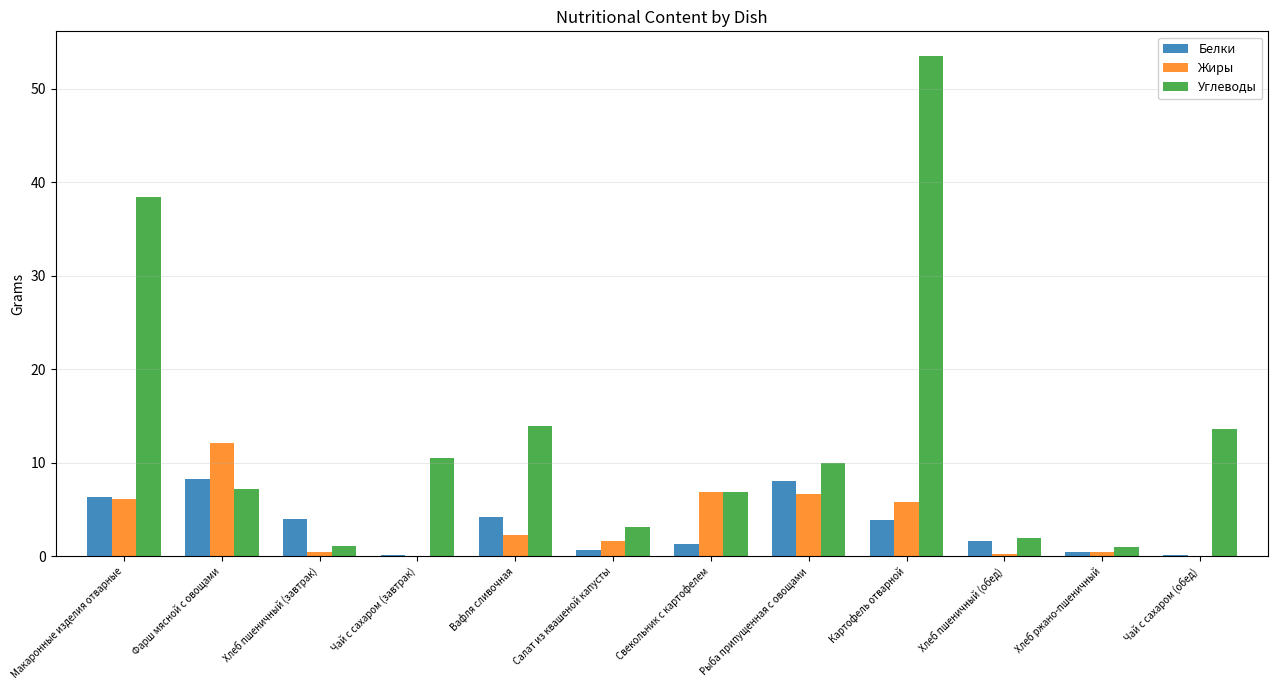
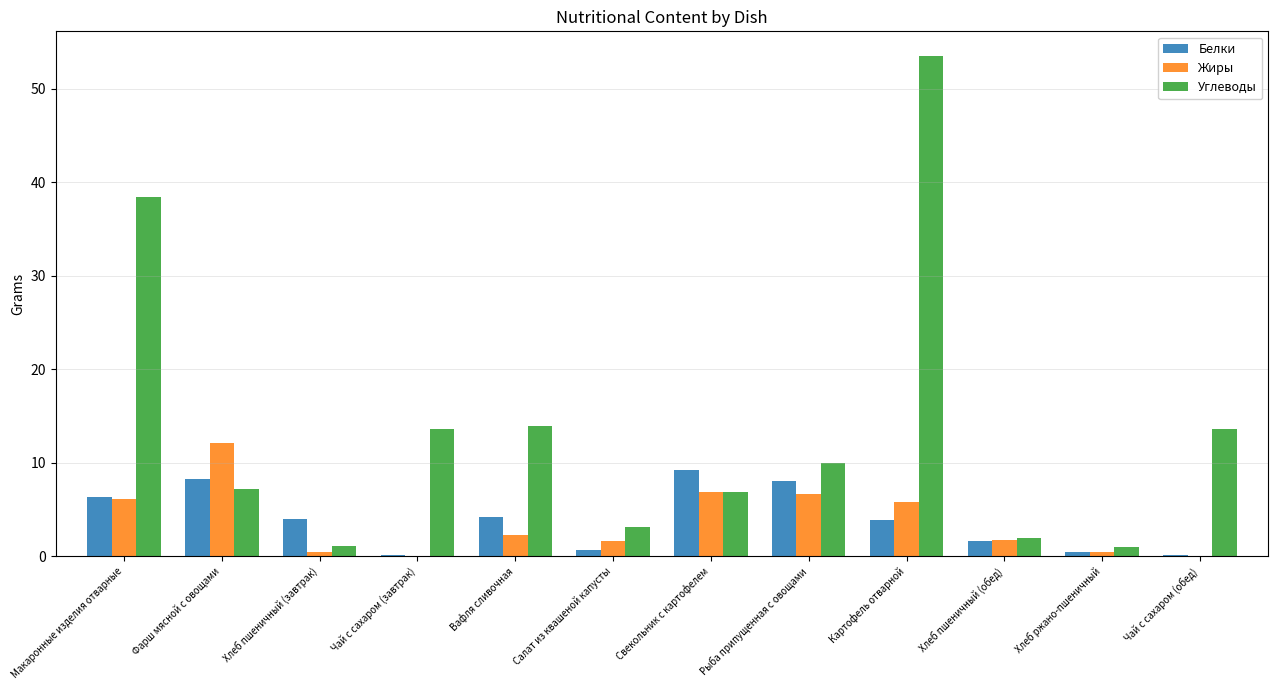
  {
    "Белки": {
      "Макаронные изделия отварные": 6,
      "Фарш мясной с овощами": 8,
      "Хлеб пшеничный (завтрак)": 4,
      "Вафля сливочная": 4,
      "Салат из квашеной капусты": 1,
-     "Свекольник с картофелем": 1,
+     "Свекольник с картофелем": 9,
      "Рыба припущенная с овощами": 8,
      "Картофель отварной": 4,
      "Хлеб пшеничный (обед)": 2,
      "Хлеб ржано-пшеничный": 0
    },
    "Жиры": {
      "Макаронные изделия отварные": 6,
      "Фарш мясной с овощами": 12,
      "Хлеб пшеничный (завтрак)": 1,
      "Вафля сливочная": 2,
      "Салат из квашеной капусты": 2,
      "Свекольник с картофелем": 7,
      "Рыба припущенная с овощами": 7,
      "Картофель отварной": 6,
-     "Хлеб пшеничный (обед)": 0,
+     "Хлеб пшеничный (обед)": 2,
      "Хлеб ржано-пшеничный": 0
    },
    "Углеводы": {
      "Макаронные изделия отварные": 38,
      "Фарш мясной с овощами": 7,
      "Хлеб пшеничный (завтрак)": 1,
-     "Чай с сахаром (завтрак)": 11,
+     "Чай с сахаром (завтрак)": 14,
      "Вафля сливочная": 14,
      "Салат из квашеной капусты": 3,
      "Свекольник с картофелем": 7,
      "Рыба припущенная с овощами": 10,
      "Картофель отварной": 53,
      "Хлеб пшеничный (обед)": 2,
      "Хлеб ржано-пшеничный": 1,
      "Чай с сахаром (обед)": 14
    }
  }
